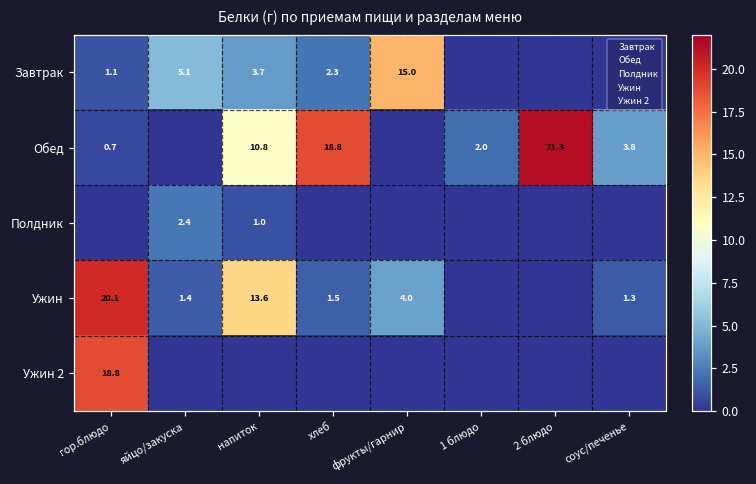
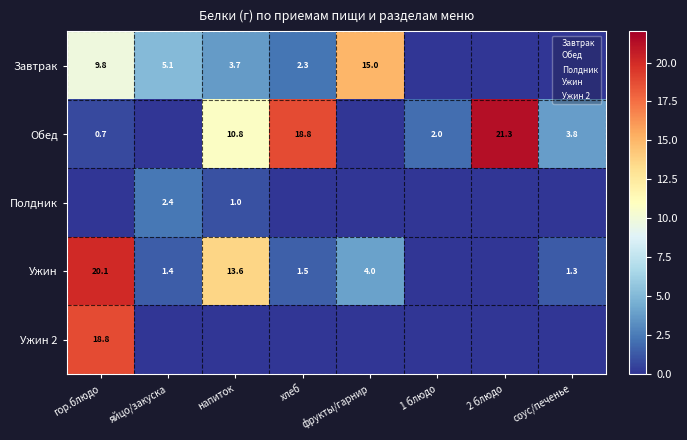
  {
    "Завтрак": {
-     "гор.блюдо": 1.1,
+     "гор.блюдо": 9.8,
      "яйцо/закуска": 5.1,
      "напиток": 3.7,
      "хлеб": 2.3,
      "фрукты/гарнир": 15.0
    },
    "Обед": {
      "гор.блюдо": 0.7,
      "напиток": 10.8,
      "хлеб": 18.8,
      "1 блюдо": 2.0,
      "2 блюдо": 21.3,
      "соус/печенье": 3.8
    },
    "Полдник": {
      "яйцо/закуска": 2.4,
      "напиток": 1.0
    },
    "Ужин": {
      "гор.блюдо": 20.1,
      "яйцо/закуска": 1.4,
      "напиток": 13.6,
      "хлеб": 1.5,
      "фрукты/гарнир": 4.0,
      "соус/печенье": 1.3
    },
    "Ужин 2": {
      "гор.блюдо": 18.8
    }
  }
